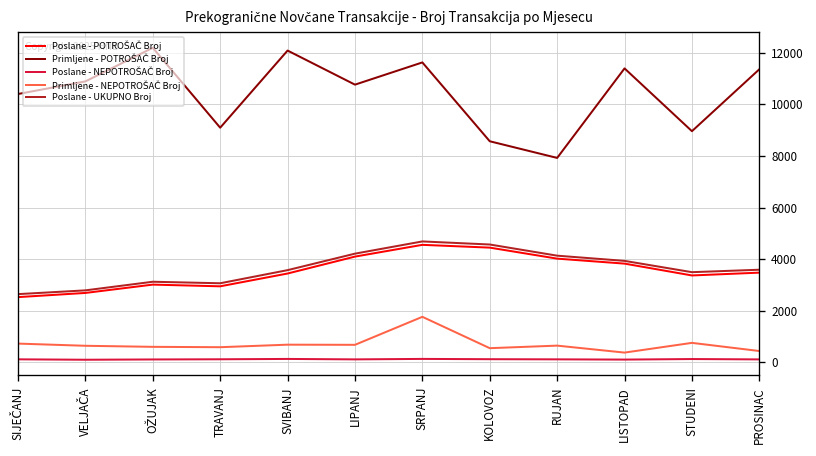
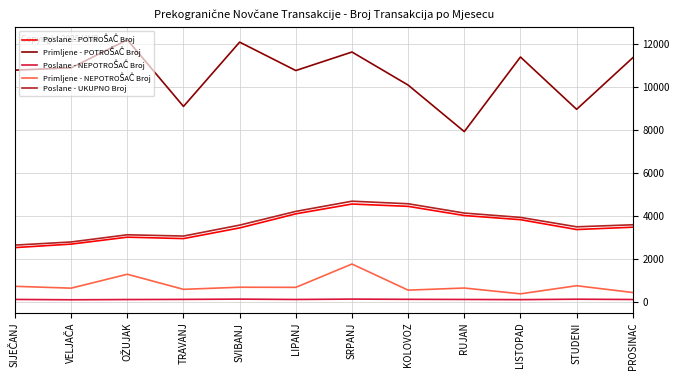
  {
    "Poslane - POTROŠAČ Broj": {
      "SVIBANJ": 3400,
      "SRPANJ": 4600,
      "KOLOVOZ": 4400,
      "STUDENI": 3400
    },
    "Primljene - POTROŠAČ Broj": {
-     "SIJEČANJ": 10400,
+     "SIJEČANJ": 10800,
      "TRAVANJ": 9100,
      "SVIBANJ": 12100,
      "LIPANJ": 10800,
      "SRPANJ": 11600,
-     "KOLOVOZ": 8600,
+     "KOLOVOZ": 10100,
      "RUJAN": 7900,
      "LISTOPAD": 11400,
      "STUDENI": 9000,
      "PROSINAC": 11400
    },
    "Primljene - NEPOTROŠAČ Broj": {
      "SIJEČANJ": 700,
      "VELJAČA": 600,
-     "OŽUJAK": 600,
+     "OŽUJAK": 1300,
      "TRAVANJ": 600,
      "SVIBANJ": 700,
      "LIPANJ": 700,
      "SRPANJ": 1800,
      "KOLOVOZ": 500,
      "RUJAN": 600,
      "LISTOPAD": 400,
      "STUDENI": 800,
      "PROSINAC": 400
    }
  }
